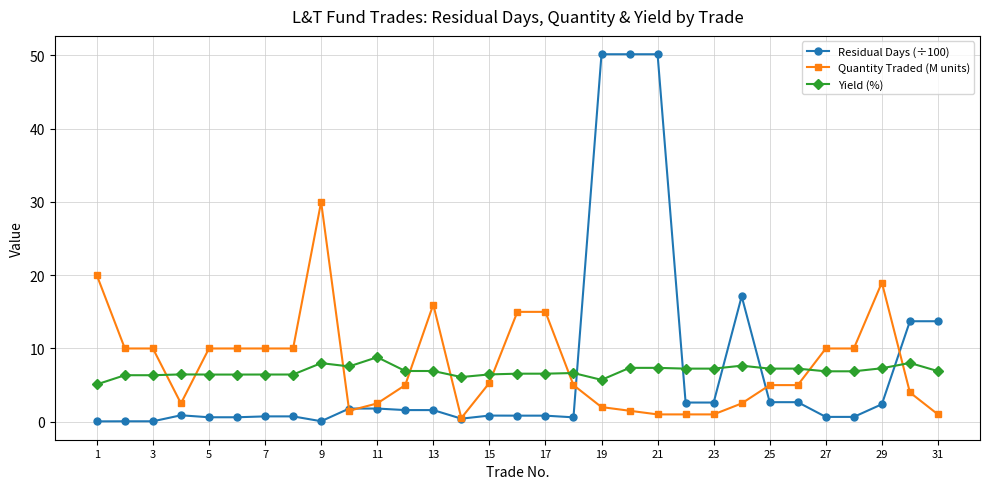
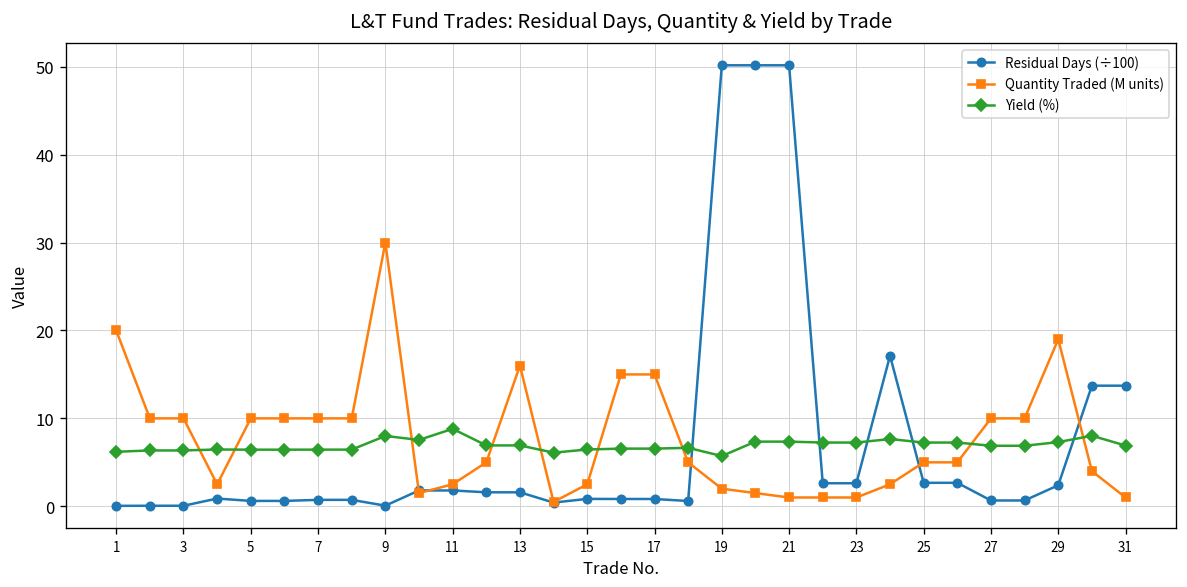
  {
    "Residual Days (÷100)": {
      "1": 0,
      "3": 0,
      "5": 1,
      "7": 1,
      "9": 0,
      "11": 2,
      "13": 2,
      "15": 1,
      "17": 1,
      "19": 50,
      "21": 50,
      "23": 3,
      "25": 3,
      "27": 1,
      "29": 2,
      "31": 14
    },
    "Quantity Traded (M units)": {
      "1": 20,
      "3": 10,
      "5": 10,
      "7": 10,
      "9": 30,
      "11": 3,
      "13": 16,
-     "15": 5,
+     "15": 3,
      "17": 15,
      "19": 2,
      "21": 1,
      "23": 1,
      "25": 5,
      "27": 10,
      "29": 19,
      "31": 1
    },
    "Yield (%)": {
-     "1": 5,
+     "1": 6,
      "3": 6,
      "5": 6,
      "7": 6,
      "9": 8,
      "11": 9,
      "13": 7,
      "15": 6,
      "17": 7,
      "19": 6,
      "21": 7,
      "23": 7,
      "25": 7,
      "27": 7,
      "29": 7,
      "31": 7
    }
  }
